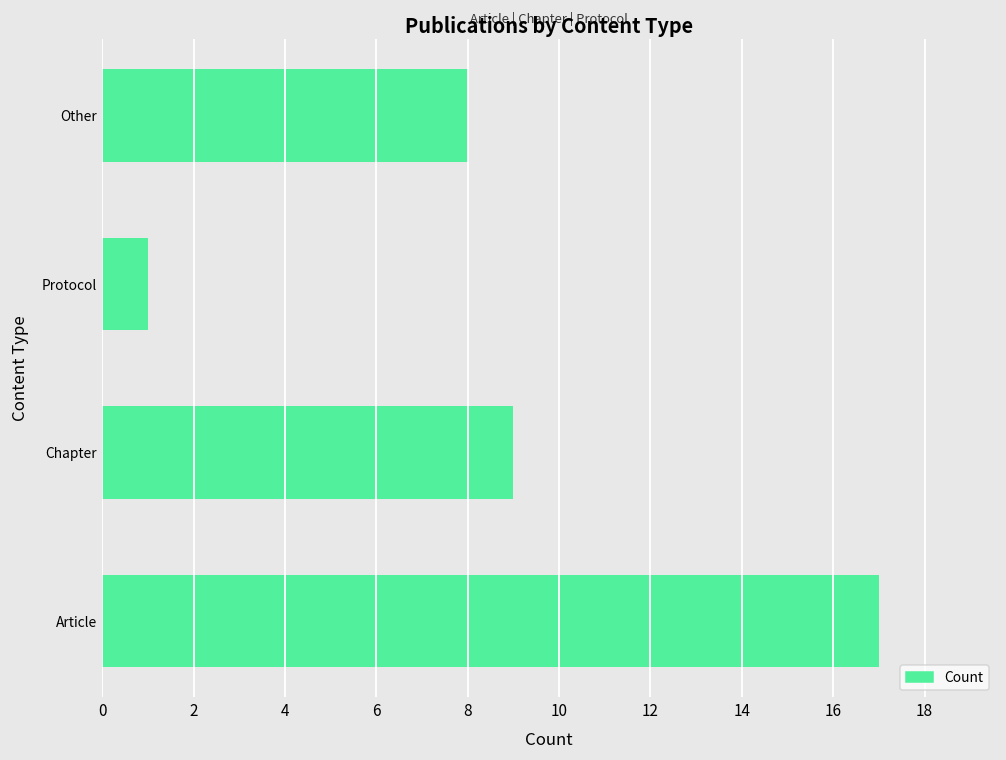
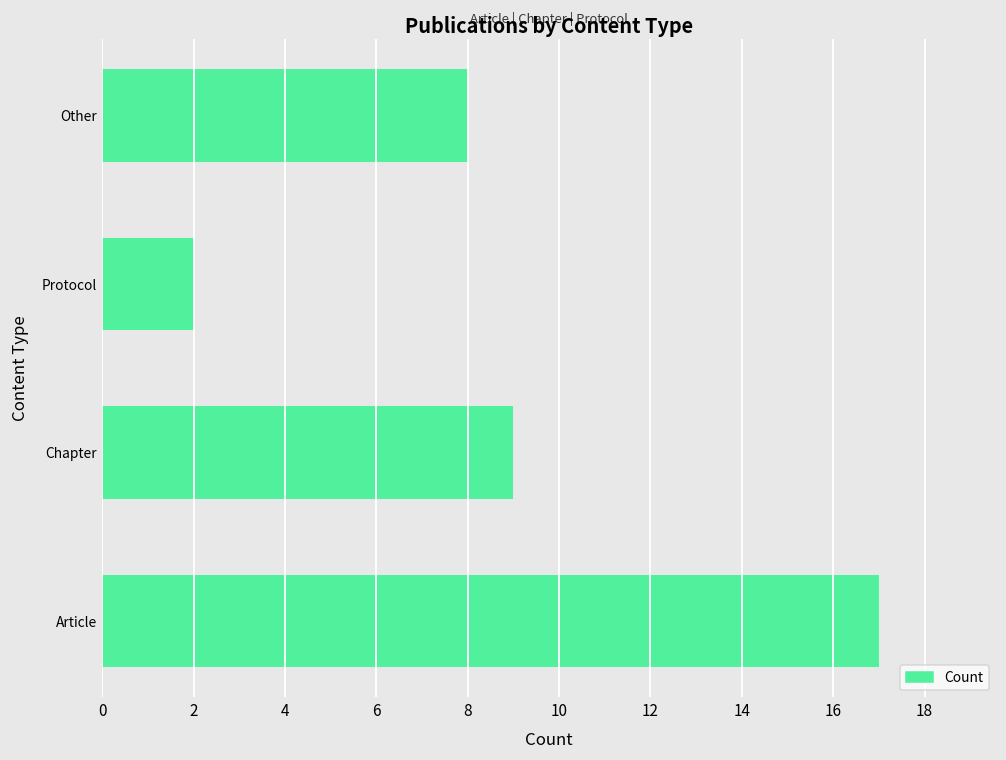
  {
    "Other": 8,
-   "Protocol": 1,
+   "Protocol": 2,
    "Chapter": 9,
    "Article": 17
  }
